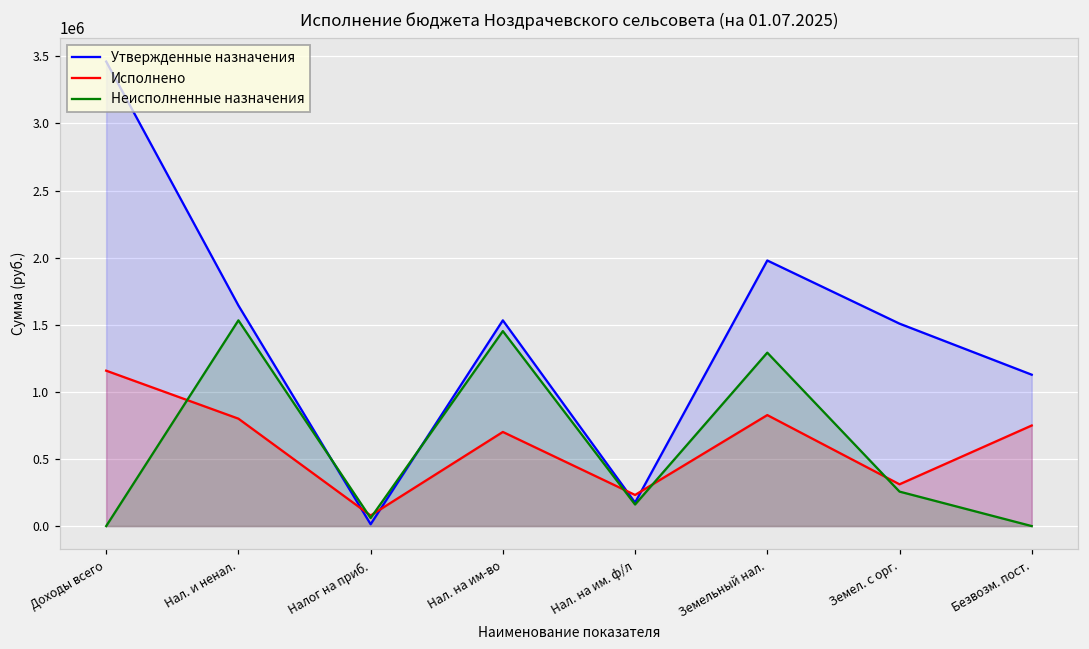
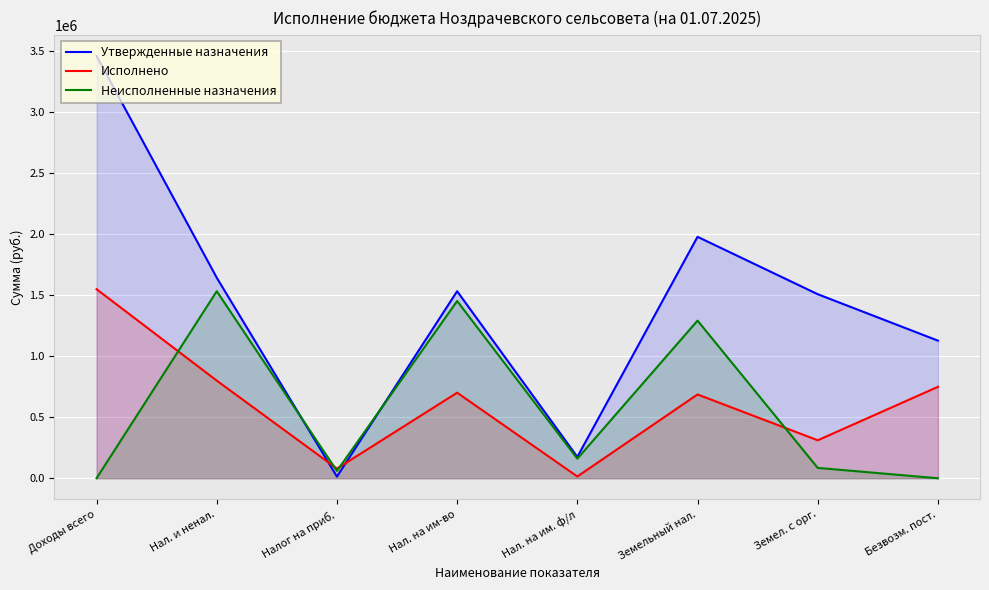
  {
    "Утвержденные назначения": {
      "Нал. и ненал.": 1640000,
      "Налог на приб.": 10000,
      "Нал. на им-во": 1530000,
      "Земельный нал.": 1980000,
      "Земел. с орг.": 1510000,
      "Безвозм. пост.": 1130000
    },
    "Исполнено": {
-     "Доходы всего": 1160000,
+     "Доходы всего": 1550000,
      "Нал. и ненал.": 800000,
      "Нал. на им-во": 700000,
-     "Нал. на им. ф/л": 230000,
-     "Земельный нал.": 830000,
+     "Нал. на им. ф/л": 10000,
+     "Земельный нал.": 690000,
      "Земел. с орг.": 310000,
      "Безвозм. пост.": 750000
    },
    "Неисполненные назначения": {
      "Доходы всего": 0,
      "Нал. и ненал.": 1530000,
      "Нал. на им-во": 1450000,
      "Земельный нал.": 1290000,
-     "Земел. с орг.": 260000,
+     "Земел. с орг.": 80000,
      "Безвозм. пост.": 0
    }
  }
